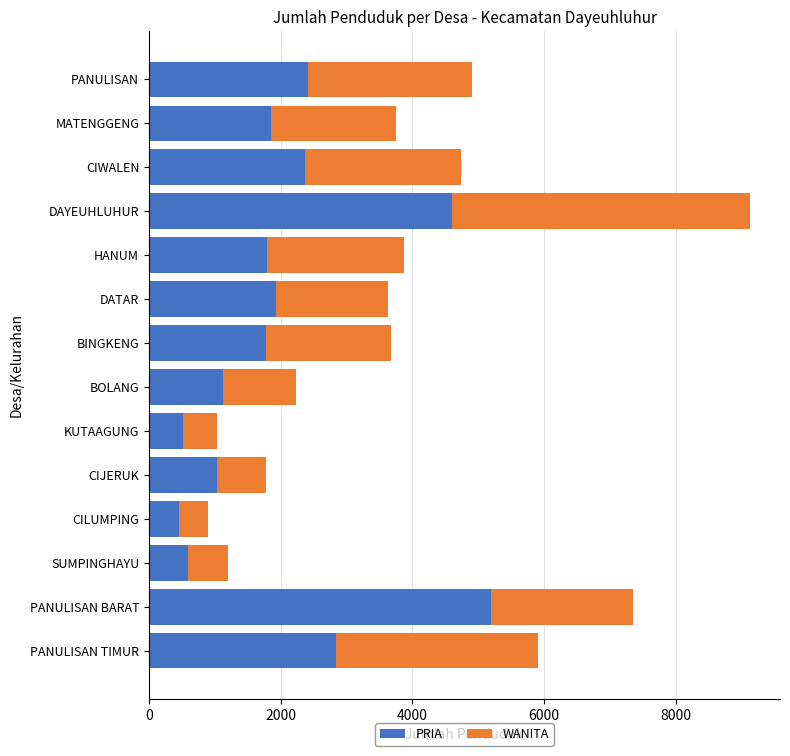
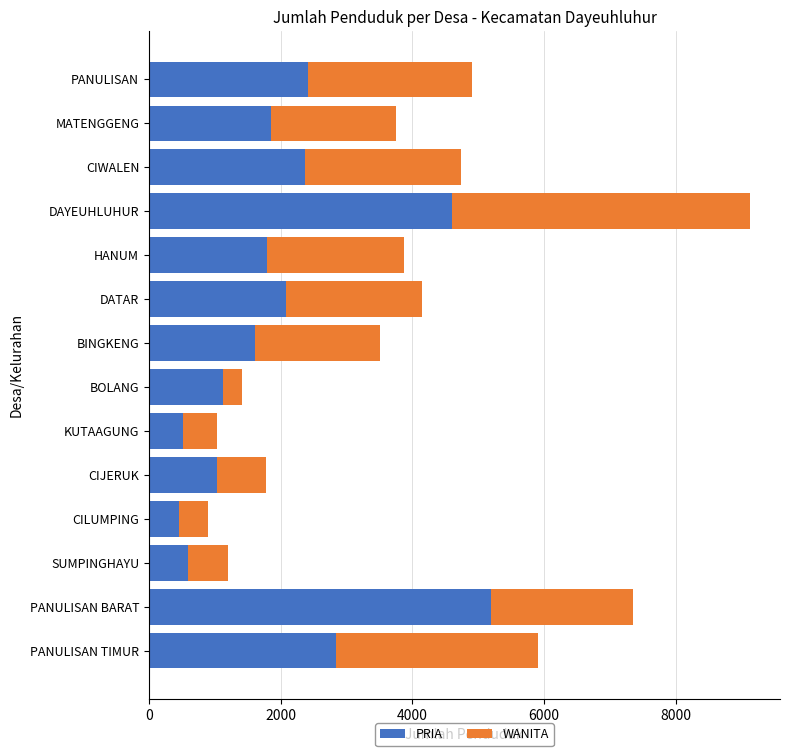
  {
    "PRIA": {
      "PANULISAN": 2400,
      "MATENGGENG": 1900,
      "CIWALEN": 2400,
      "DAYEUHLUHUR": 4600,
      "HANUM": 1800,
-     "DATAR": 1900,
-     "BINGKENG": 1800,
+     "DATAR": 2100,
+     "BINGKENG": 1600,
      "BOLANG": 1100,
      "KUTAAGUNG": 500,
      "CIJERUK": 1000,
      "CILUMPING": 500,
      "SUMPINGHAYU": 600,
      "PANULISAN BARAT": 5200,
      "PANULISAN TIMUR": 2800
    },
    "WANITA": {
      "PANULISAN": 2500,
      "MATENGGENG": 1900,
      "CIWALEN": 2400,
      "DAYEUHLUHUR": 4500,
      "HANUM": 2100,
-     "DATAR": 1700,
+     "DATAR": 2100,
      "BINGKENG": 1900,
-     "BOLANG": 1100,
+     "BOLANG": 300,
      "KUTAAGUNG": 500,
      "CIJERUK": 700,
      "CILUMPING": 500,
      "SUMPINGHAYU": 600,
      "PANULISAN BARAT": 2200,
      "PANULISAN TIMUR": 3100
    }
  }
